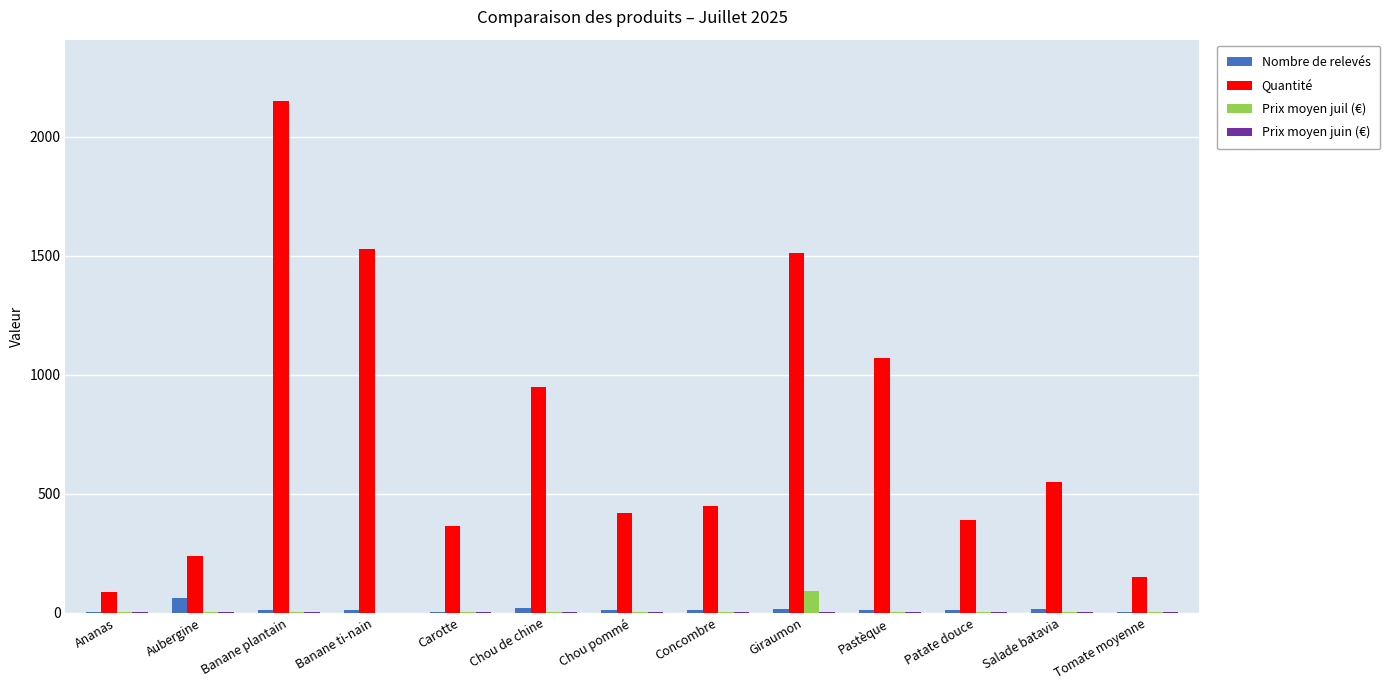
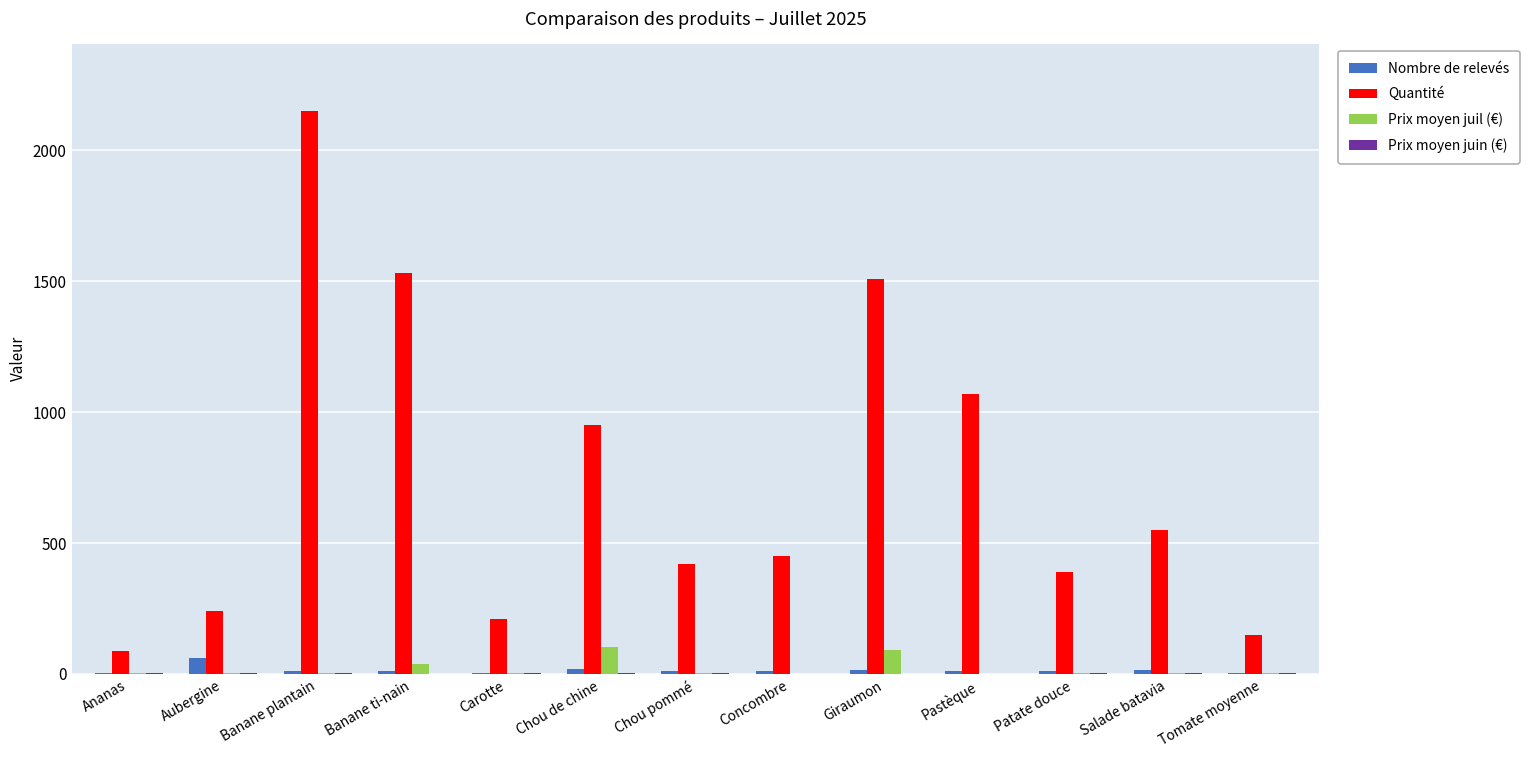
  {
    "Nombre de relevés": {
      "Aubergine": 60,
      "Banane plantain": 10,
      "Chou de chine": 20,
      "Giraumon": 20,
      "Pastèque": 10,
      "Salade batavia": 10
    },
    "Quantité": {
      "Ananas": 90,
      "Aubergine": 240,
      "Banane plantain": 2150,
      "Banane ti-nain": 1530,
-     "Carotte": 360,
+     "Carotte": 210,
      "Chou de chine": 950,
      "Chou pommé": 420,
      "Concombre": 450,
      "Giraumon": 1510,
      "Pastèque": 1070,
      "Patate douce": 390,
      "Salade batavia": 550,
      "Tomate moyenne": 150
    },
    "Prix moyen juil (€)": {
-     "Banane ti-nain": 0,
-     "Chou de chine": 0,
+     "Banane ti-nain": 40,
+     "Chou de chine": 100,
      "Giraumon": 90
    }
  }
